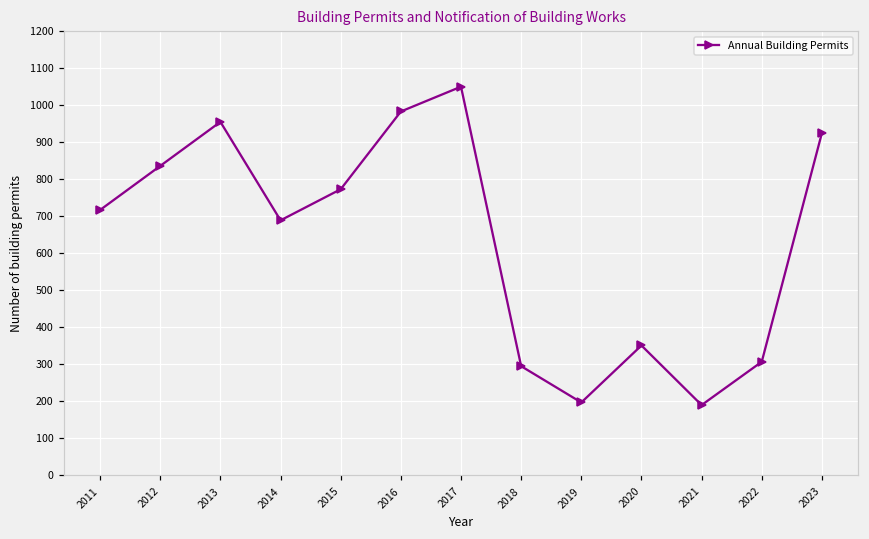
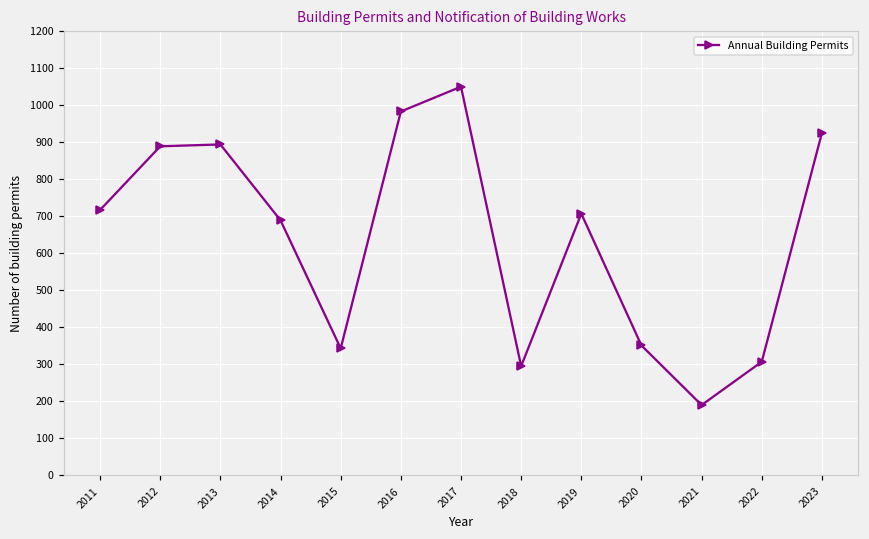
  {
    "2011": 720,
-   "2012": 840,
-   "2013": 960,
+   "2012": 890,
+   "2013": 890,
    "2014": 690,
-   "2015": 770,
+   "2015": 340,
    "2016": 980,
    "2017": 1050,
    "2018": 300,
-   "2019": 200,
+   "2019": 710,
    "2020": 350,
    "2021": 190,
    "2022": 310,
    "2023": 930
  }
